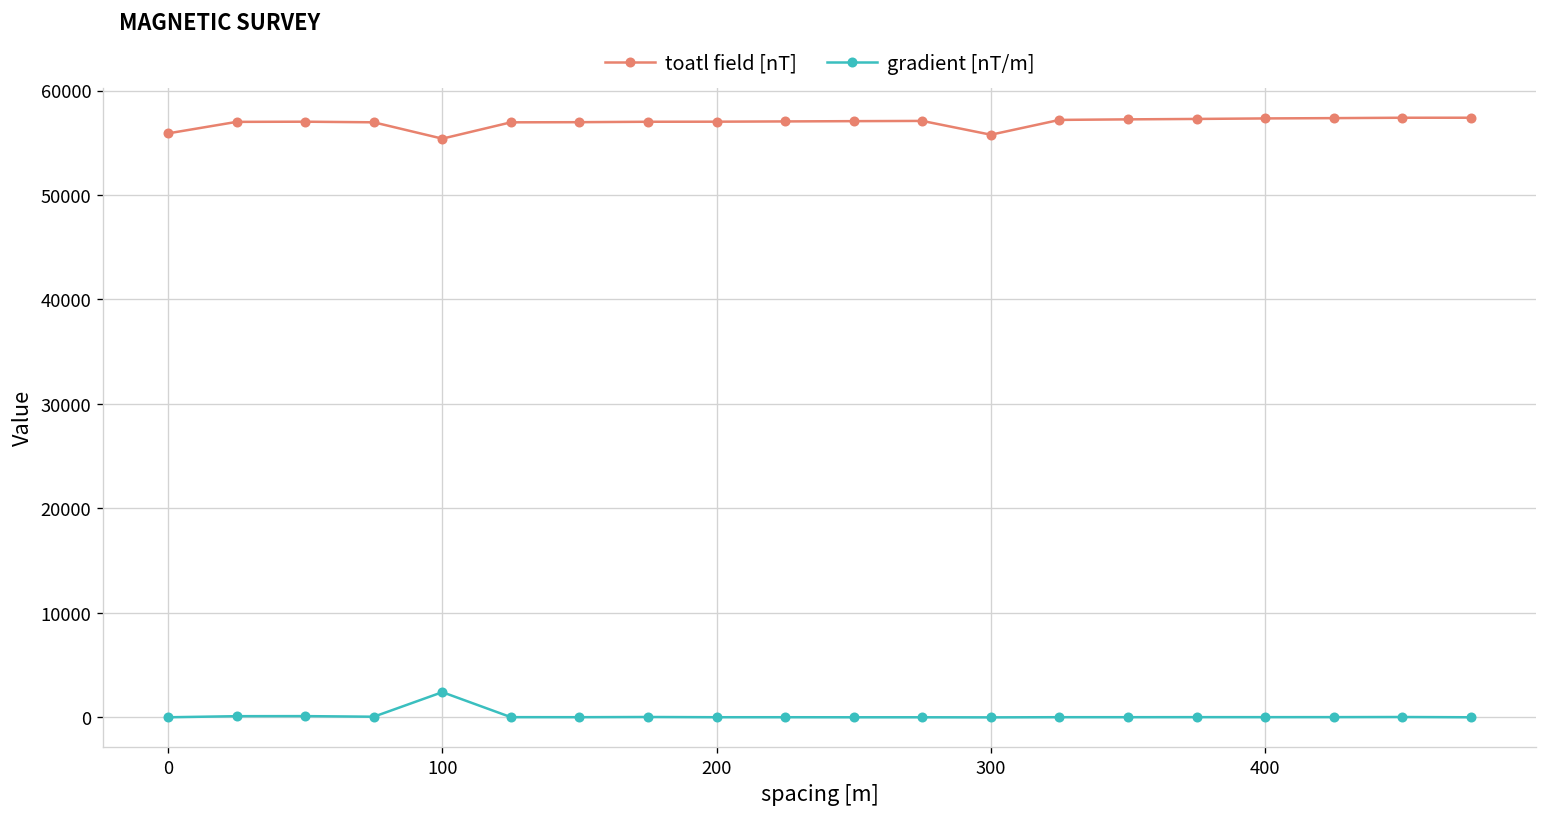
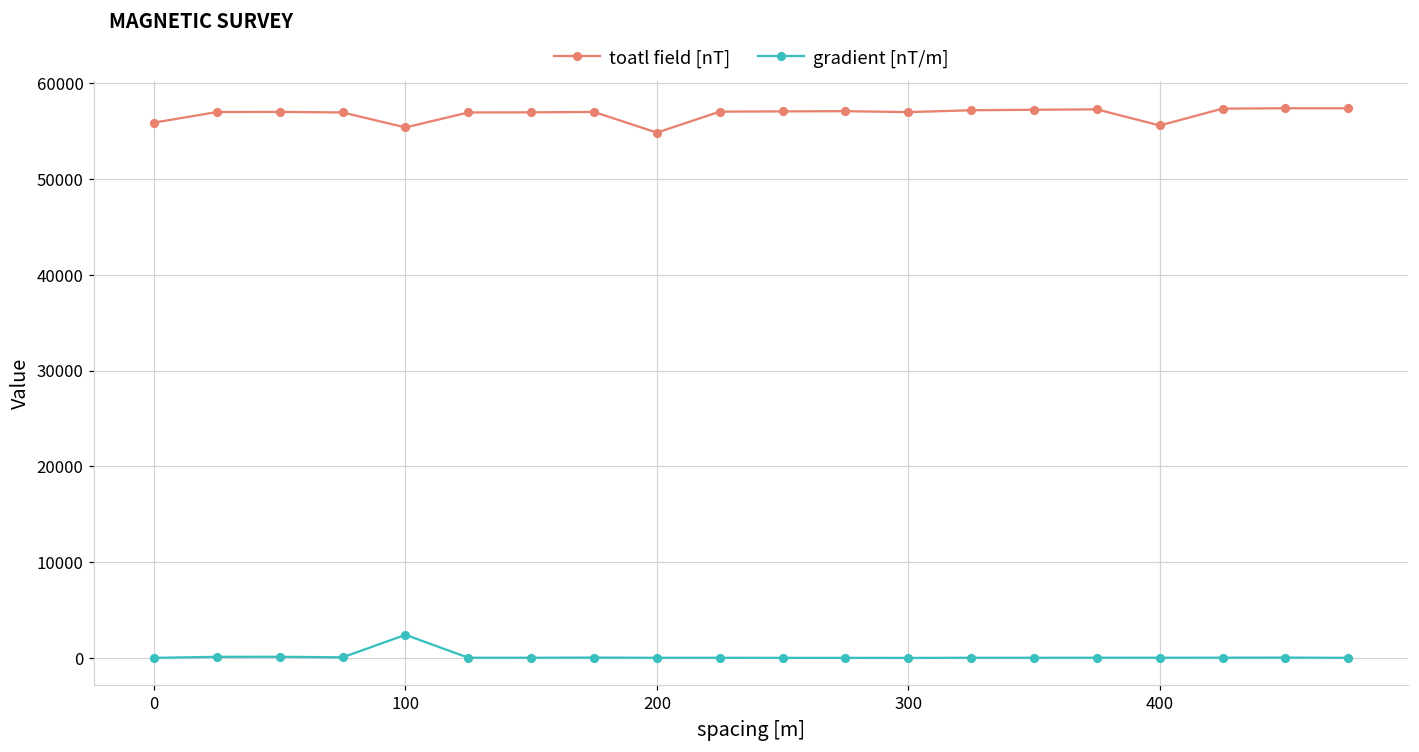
  {
    "toatl field [nT]": {
      "0": 56000,
      "100": 55000,
-     "200": 57000,
-     "300": 56000,
-     "400": 57000
+     "200": 55000,
+     "300": 57000,
+     "400": 56000
    },
    "gradient [nT/m]": {
      "0": 0,
      "100": 2000,
      "200": 0,
      "300": 0,
      "400": 0
    }
  }
